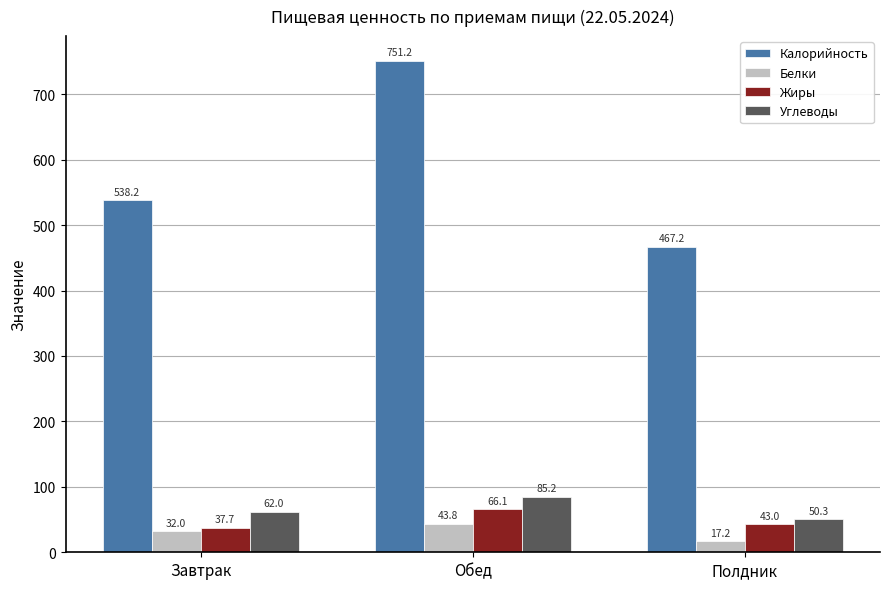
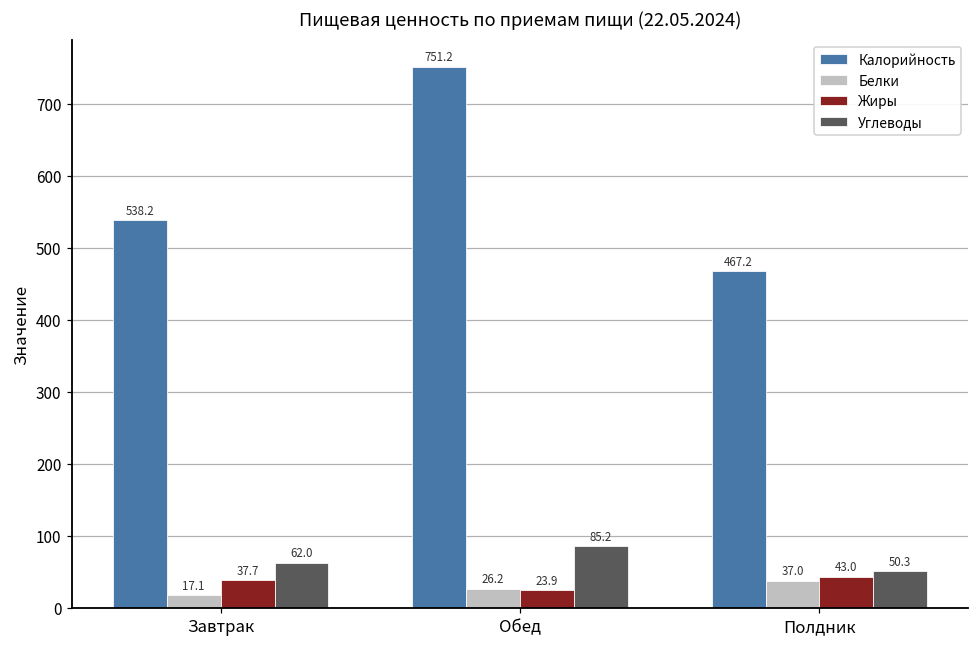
  {
    "Калорийность": {
      "Завтрак": 538.2,
      "Обед": 751.2,
      "Полдник": 467.2
    },
    "Белки": {
-     "Завтрак": 32.0,
-     "Обед": 43.8,
-     "Полдник": 17.2
+     "Завтрак": 17.1,
+     "Обед": 26.2,
+     "Полдник": 37.0
    },
    "Жиры": {
      "Завтрак": 37.7,
-     "Обед": 66.1,
+     "Обед": 23.9,
      "Полдник": 43.0
    },
    "Углеводы": {
      "Завтрак": 62.0,
      "Обед": 85.2,
      "Полдник": 50.3
    }
  }
